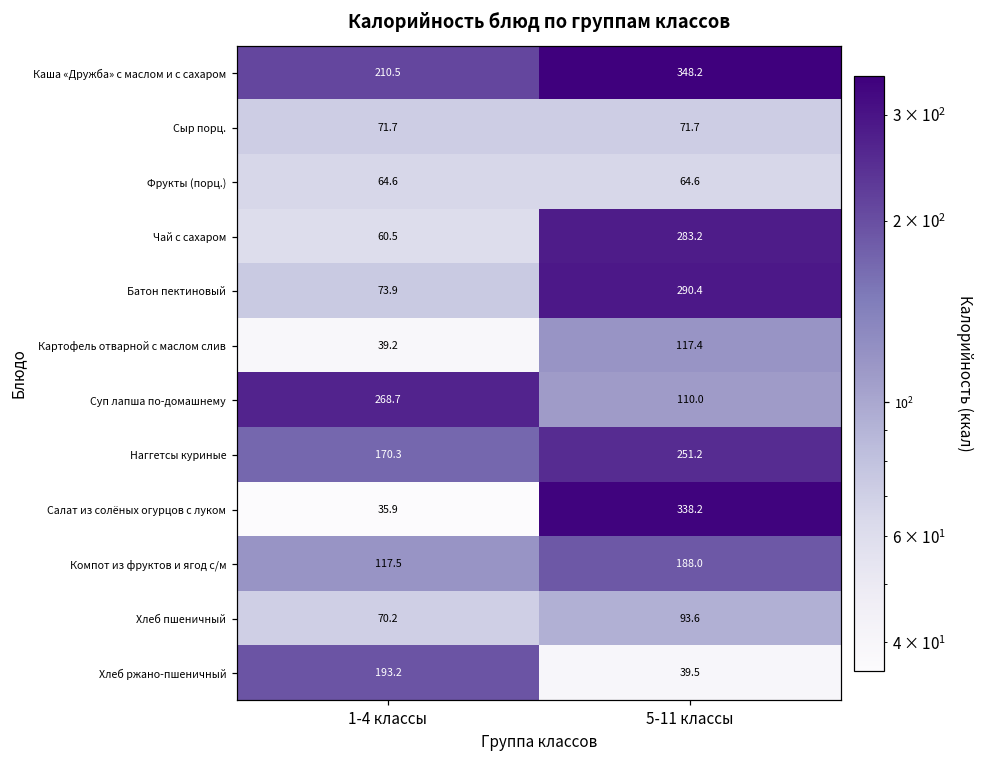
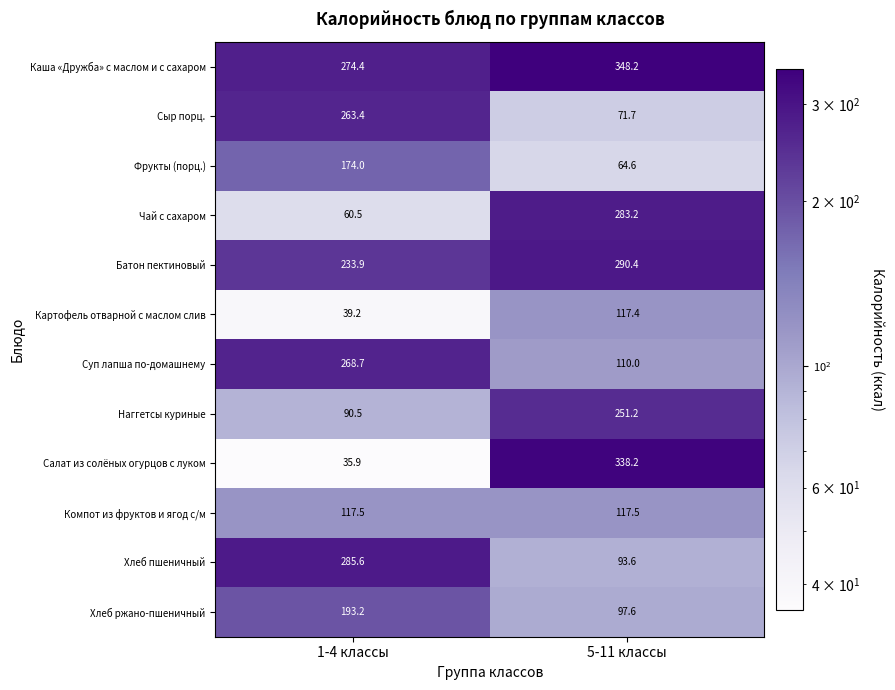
  {
    "Каша «Дружба» с маслом и с сахаром": {
-     "1-4 классы": 210.5,
+     "1-4 классы": 274.4,
      "5-11 классы": 348.2
    },
    "Сыр порц.": {
-     "1-4 классы": 71.7,
+     "1-4 классы": 263.4,
      "5-11 классы": 71.7
    },
    "Фрукты (порц.)": {
-     "1-4 классы": 64.6,
+     "1-4 классы": 174.0,
      "5-11 классы": 64.6
    },
    "Чай с сахаром": {
      "1-4 классы": 60.5,
      "5-11 классы": 283.2
    },
    "Батон пектиновый": {
-     "1-4 классы": 73.9,
+     "1-4 классы": 233.9,
      "5-11 классы": 290.4
    },
    "Картофель отварной с маслом слив": {
      "1-4 классы": 39.2,
      "5-11 классы": 117.4
    },
    "Суп лапша по-домашнему": {
      "1-4 классы": 268.7,
      "5-11 классы": 110.0
    },
    "Наггетсы куриные": {
-     "1-4 классы": 170.3,
+     "1-4 классы": 90.5,
      "5-11 классы": 251.2
    },
    "Салат из солёных огурцов с луком": {
      "1-4 классы": 35.9,
      "5-11 классы": 338.2
    },
    "Компот из фруктов и ягод с/м": {
      "1-4 классы": 117.5,
-     "5-11 классы": 188.0
+     "5-11 классы": 117.5
    },
    "Хлеб пшеничный": {
-     "1-4 классы": 70.2,
+     "1-4 классы": 285.6,
      "5-11 классы": 93.6
    },
    "Хлеб ржано-пшеничный": {
      "1-4 классы": 193.2,
-     "5-11 классы": 39.5
+     "5-11 классы": 97.6
    }
  }
